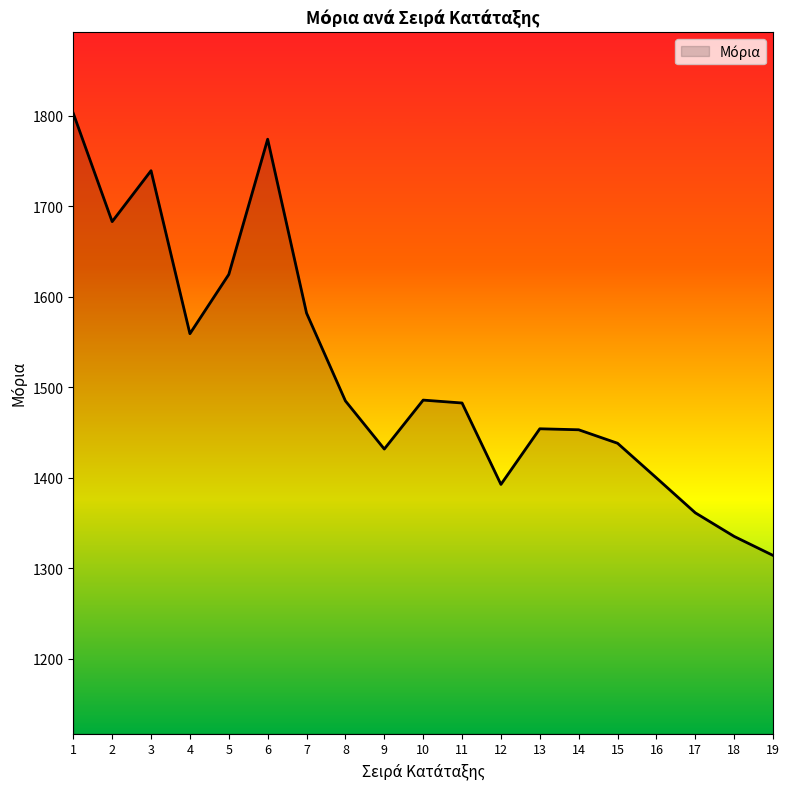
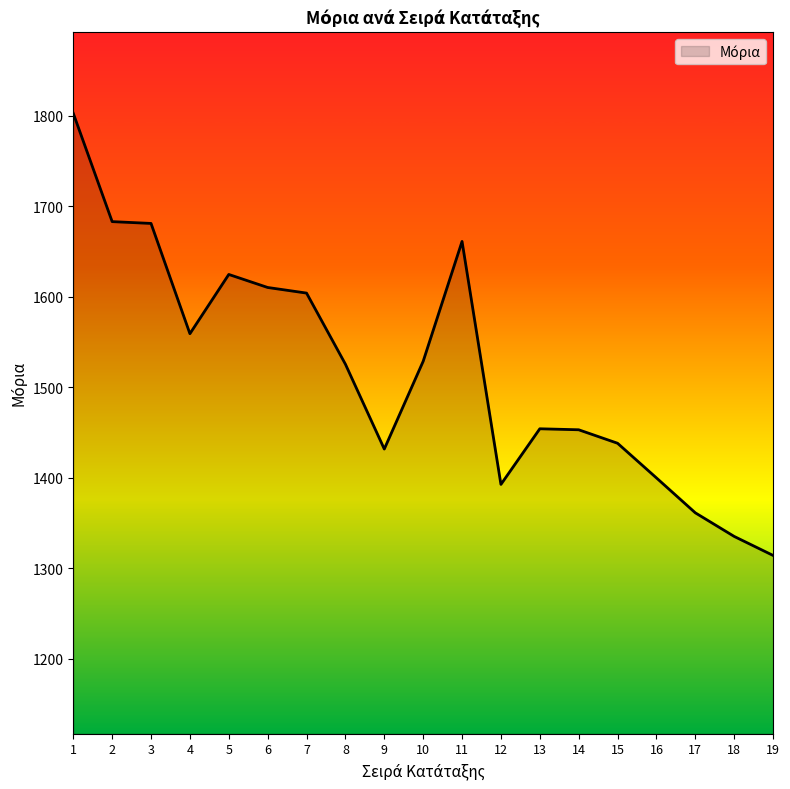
  {
    "1": 1800,
    "2": 1680,
-   "3": 1740,
+   "3": 1680,
    "4": 1560,
    "5": 1620,
-   "6": 1770,
-   "7": 1580,
-   "8": 1480,
+   "6": 1610,
+   "7": 1600,
+   "8": 1530,
    "9": 1430,
-   "10": 1490,
-   "11": 1480,
+   "10": 1530,
+   "11": 1660,
    "12": 1390,
    "13": 1450,
    "14": 1450,
    "15": 1440,
    "16": 1400,
    "17": 1360,
    "18": 1340,
    "19": 1310
  }
